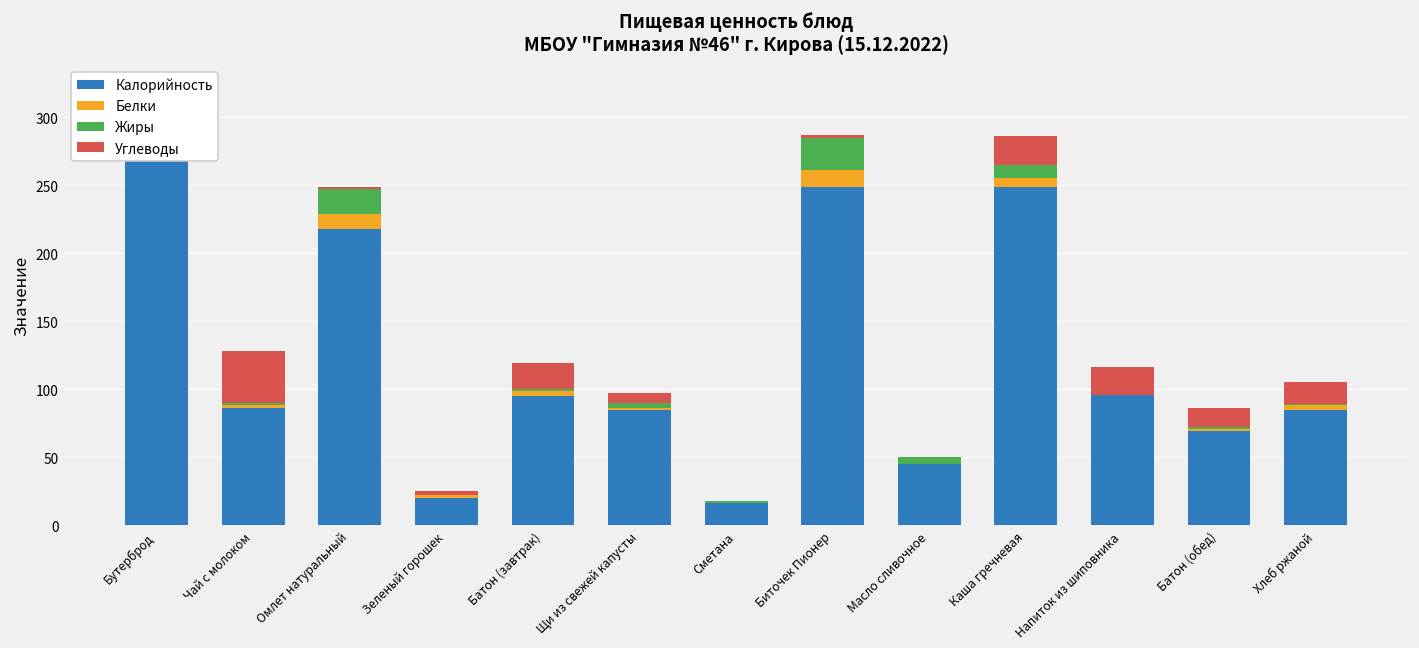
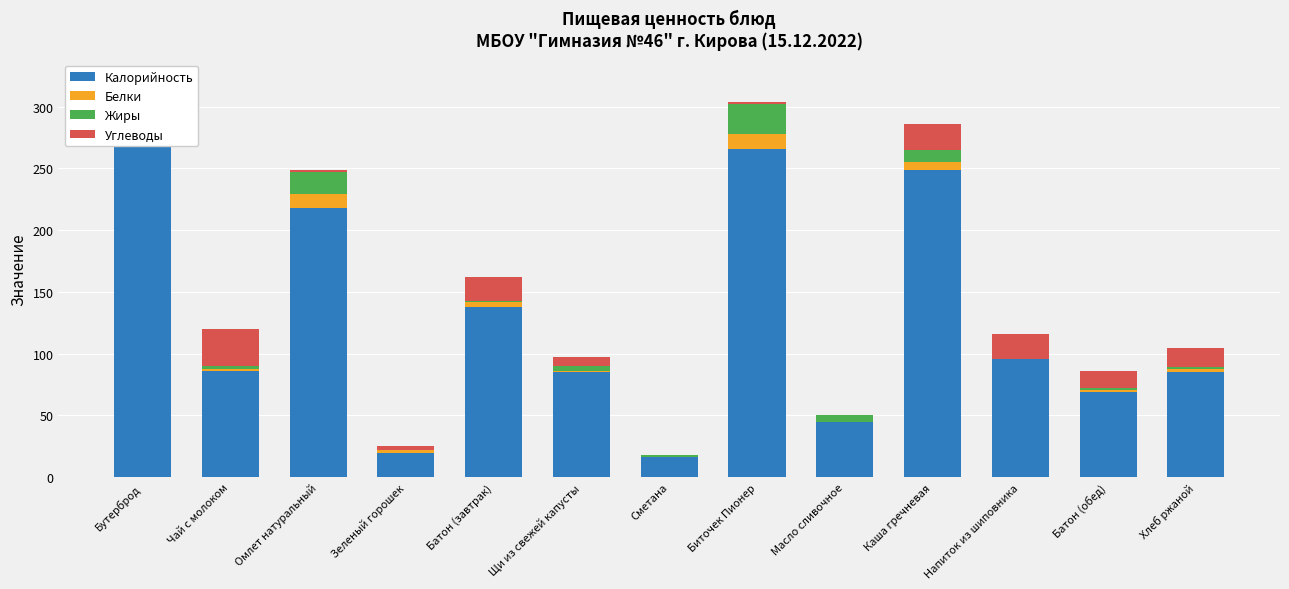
  {
    "Калорийность": {
      "Чай с молоком": 86,
      "Омлет натуральный": 218,
      "Зеленый горошек": 20,
-     "Батон (завтрак)": 95,
+     "Батон (завтрак)": 138,
      "Щи из свежей капусты": 85,
      "Сметана": 16,
-     "Биточек Пионер": 249,
+     "Биточек Пионер": 266,
      "Масло сливочное": 45,
      "Каша гречневая": 249,
      "Напиток из шиповника": 96,
      "Батон (обед)": 69,
      "Хлеб ржаной": 85
    },
    "Белки": {
      "Омлет натуральный": 11,
      "Батон (завтрак)": 4,
      "Сметана": 0,
      "Биточек Пионер": 12,
      "Масло сливочное": 0,
      "Каша гречневая": 6,
      "Напиток из шиповника": 0,
      "Хлеб ржаной": 3
    },
    "Жиры": {
      "Омлет натуральный": 18,
      "Зеленый горошек": 0,
      "Щи из свежей капусты": 4,
      "Биточек Пионер": 24,
      "Масло сливочное": 5,
      "Каша гречневая": 10,
      "Напиток из шиповника": 0
    },
    "Углеводы": {
-     "Чай с молоком": 38,
+     "Чай с молоком": 30,
      "Зеленый горошек": 3,
      "Батон (завтрак)": 19,
      "Щи из свежей капусты": 7,
      "Сметана": 0,
      "Масло сливочное": 0,
      "Каша гречневая": 21,
      "Напиток из шиповника": 20,
      "Батон (обед)": 14,
      "Хлеб ржаной": 16
    }
  }
